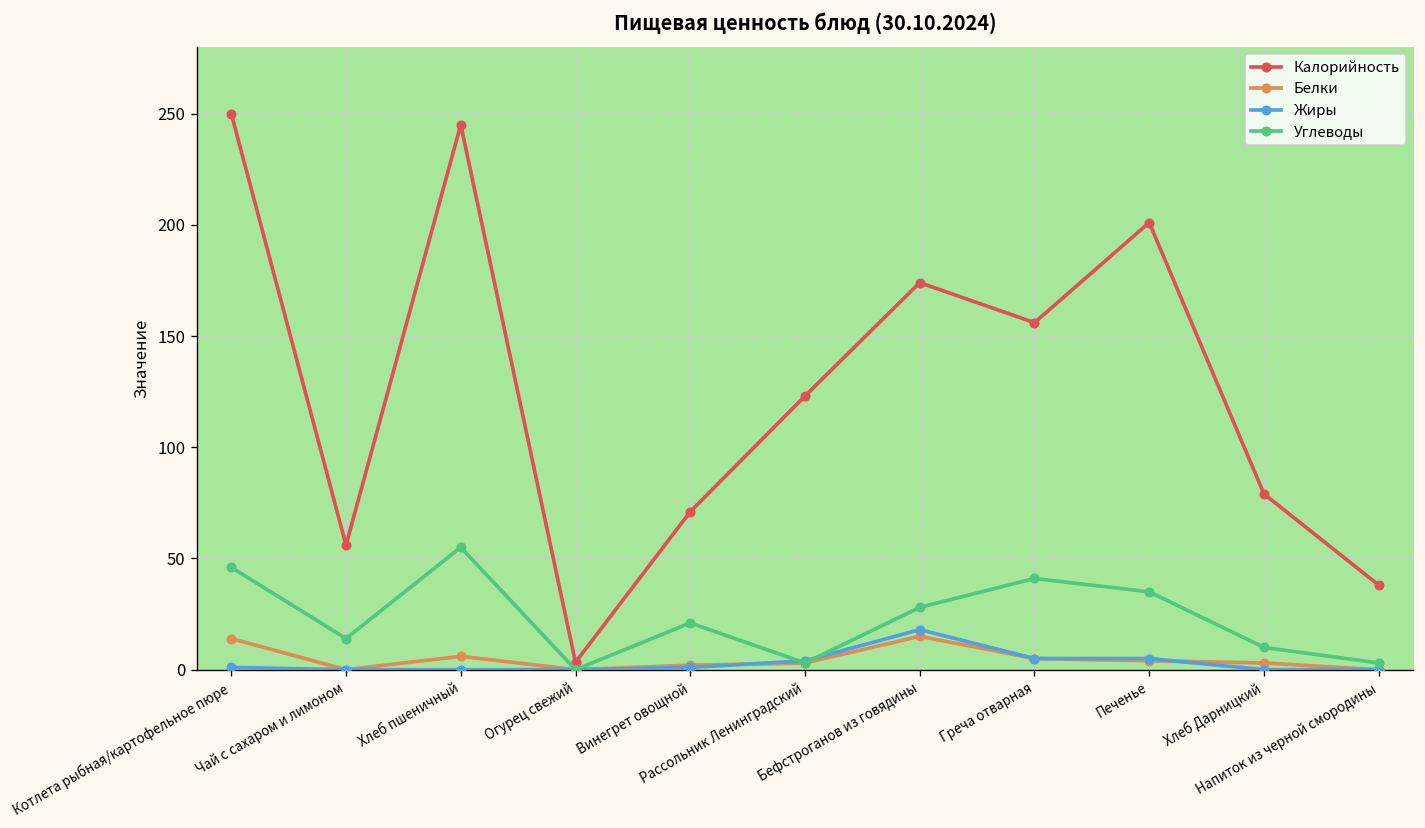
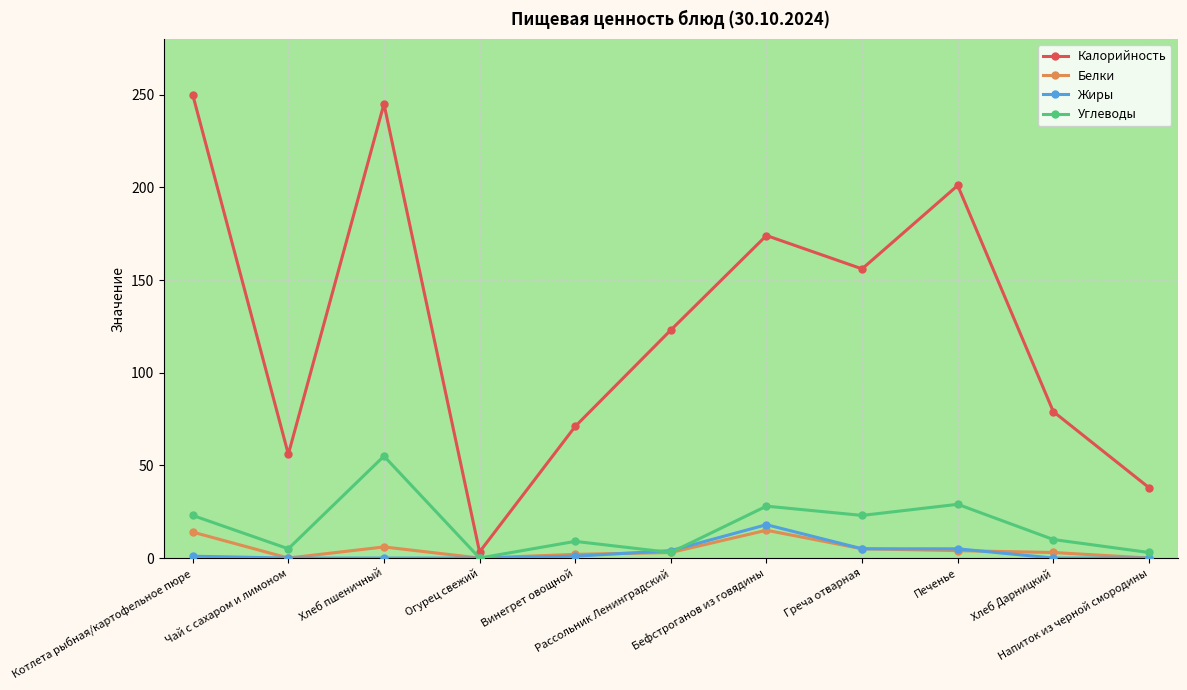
  {
    "Жиры": {
      "Котлета рыбная/картофельное пюре": 1,
      "Хлеб пшеничный": 0,
      "Бефстроганов из говядины": 18,
      "Хлеб Дарницкий": 0
    },
    "Углеводы": {
-     "Котлета рыбная/картофельное пюре": 46,
-     "Чай с сахаром и лимоном": 14,
+     "Котлета рыбная/картофельное пюре": 23,
+     "Чай с сахаром и лимоном": 5,
      "Хлеб пшеничный": 55,
-     "Винегрет овощной": 21,
+     "Винегрет овощной": 9,
      "Бефстроганов из говядины": 28,
-     "Греча отварная": 41,
-     "Печенье": 35,
+     "Греча отварная": 23,
+     "Печенье": 29,
      "Хлеб Дарницкий": 10,
      "Напиток из черной смородины": 3
    }
  }
